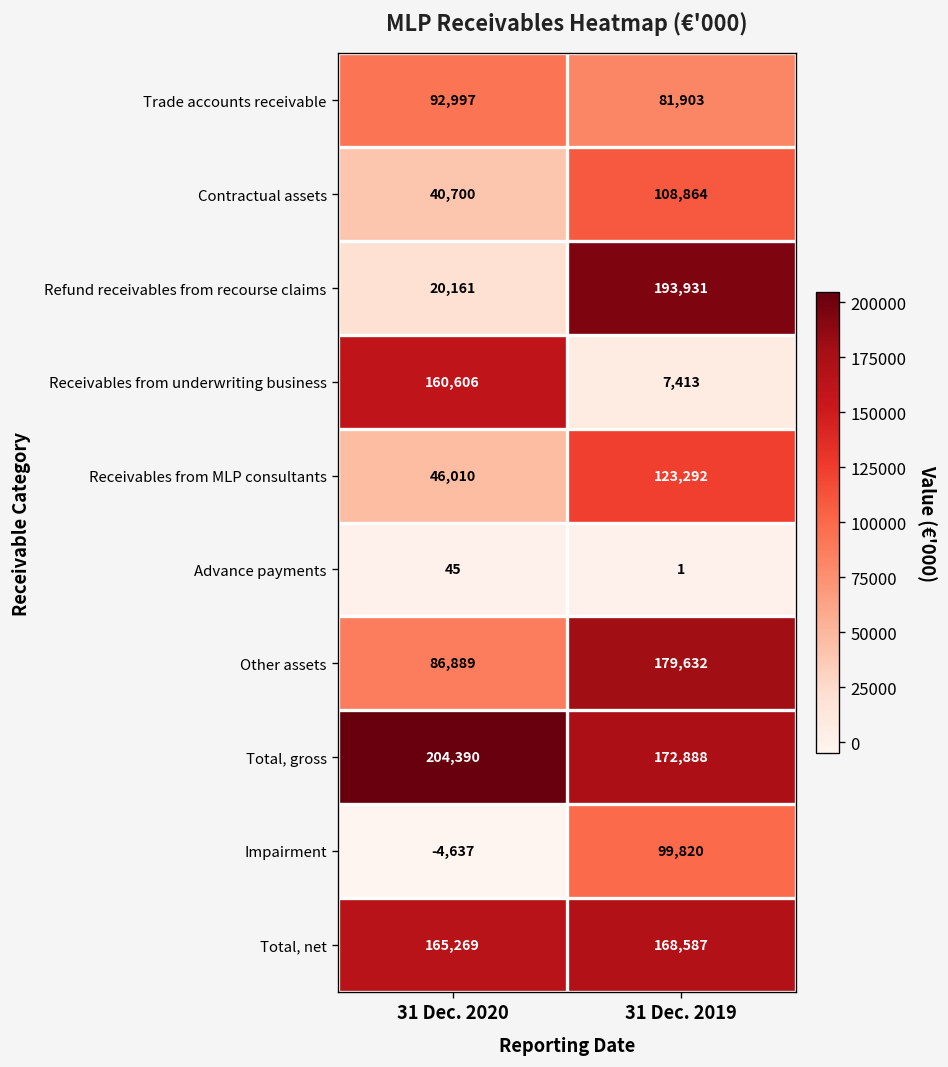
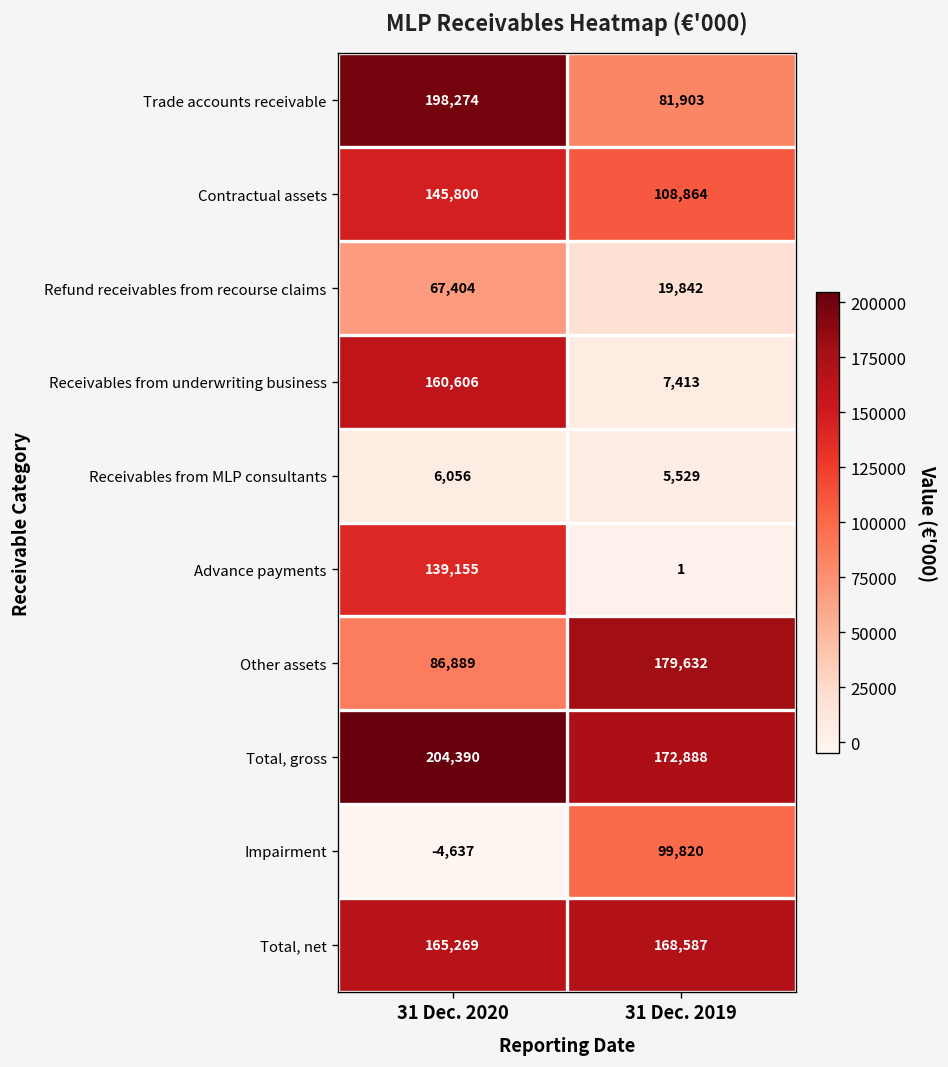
  {
    "Trade accounts receivable": {
-     "31 Dec. 2020": "92,997",
+     "31 Dec. 2020": "198,274",
      "31 Dec. 2019": "81,903"
    },
    "Contractual assets": {
-     "31 Dec. 2020": "40,700",
+     "31 Dec. 2020": "145,800",
      "31 Dec. 2019": "108,864"
    },
    "Refund receivables from recourse claims": {
-     "31 Dec. 2020": "20,161",
-     "31 Dec. 2019": "193,931"
+     "31 Dec. 2020": "67,404",
+     "31 Dec. 2019": "19,842"
    },
    "Receivables from underwriting business": {
      "31 Dec. 2020": "160,606",
      "31 Dec. 2019": "7,413"
    },
    "Receivables from MLP consultants": {
-     "31 Dec. 2020": "46,010",
-     "31 Dec. 2019": "123,292"
+     "31 Dec. 2020": "6,056",
+     "31 Dec. 2019": "5,529"
    },
    "Advance payments": {
-     "31 Dec. 2020": "45",
+     "31 Dec. 2020": "139,155",
      "31 Dec. 2019": "1"
    },
    "Other assets": {
      "31 Dec. 2020": "86,889",
      "31 Dec. 2019": "179,632"
    },
    "Total, gross": {
      "31 Dec. 2020": "204,390",
      "31 Dec. 2019": "172,888"
    },
    "Impairment": {
      "31 Dec. 2020": "-4,637",
      "31 Dec. 2019": "99,820"
    },
    "Total, net": {
      "31 Dec. 2020": "165,269",
      "31 Dec. 2019": "168,587"
    }
  }
